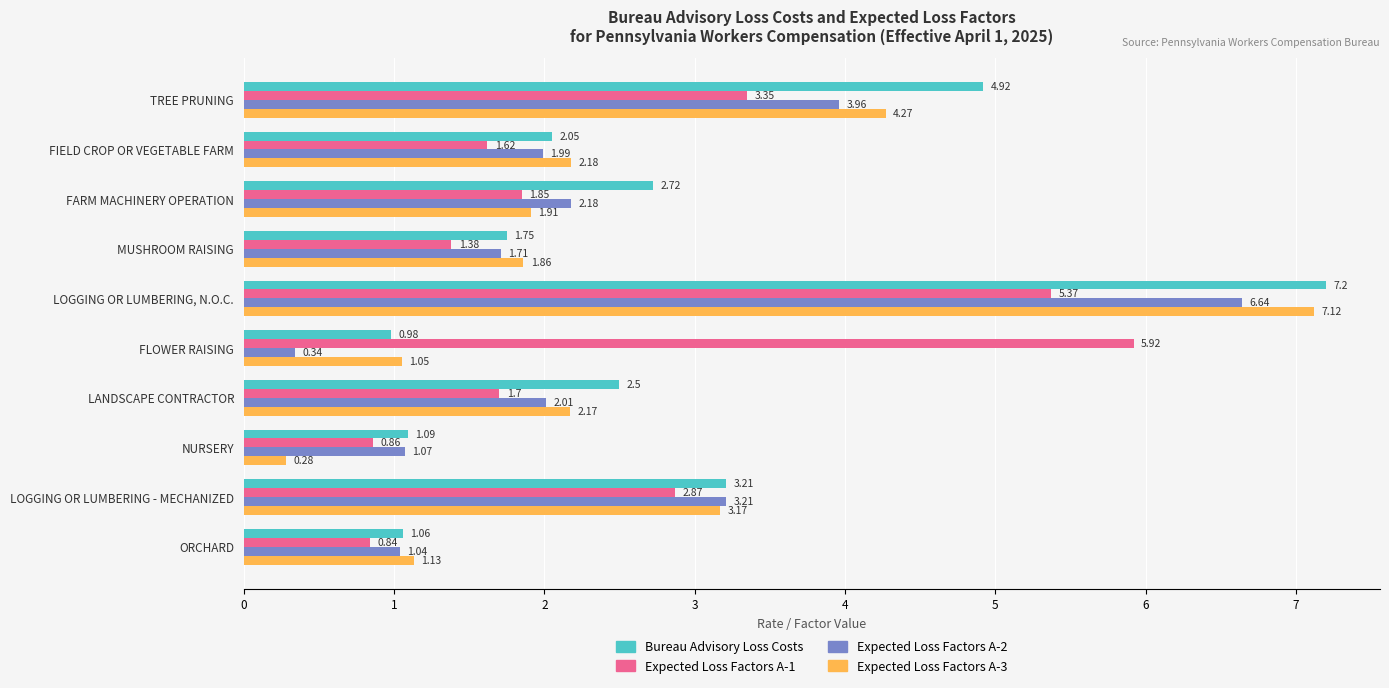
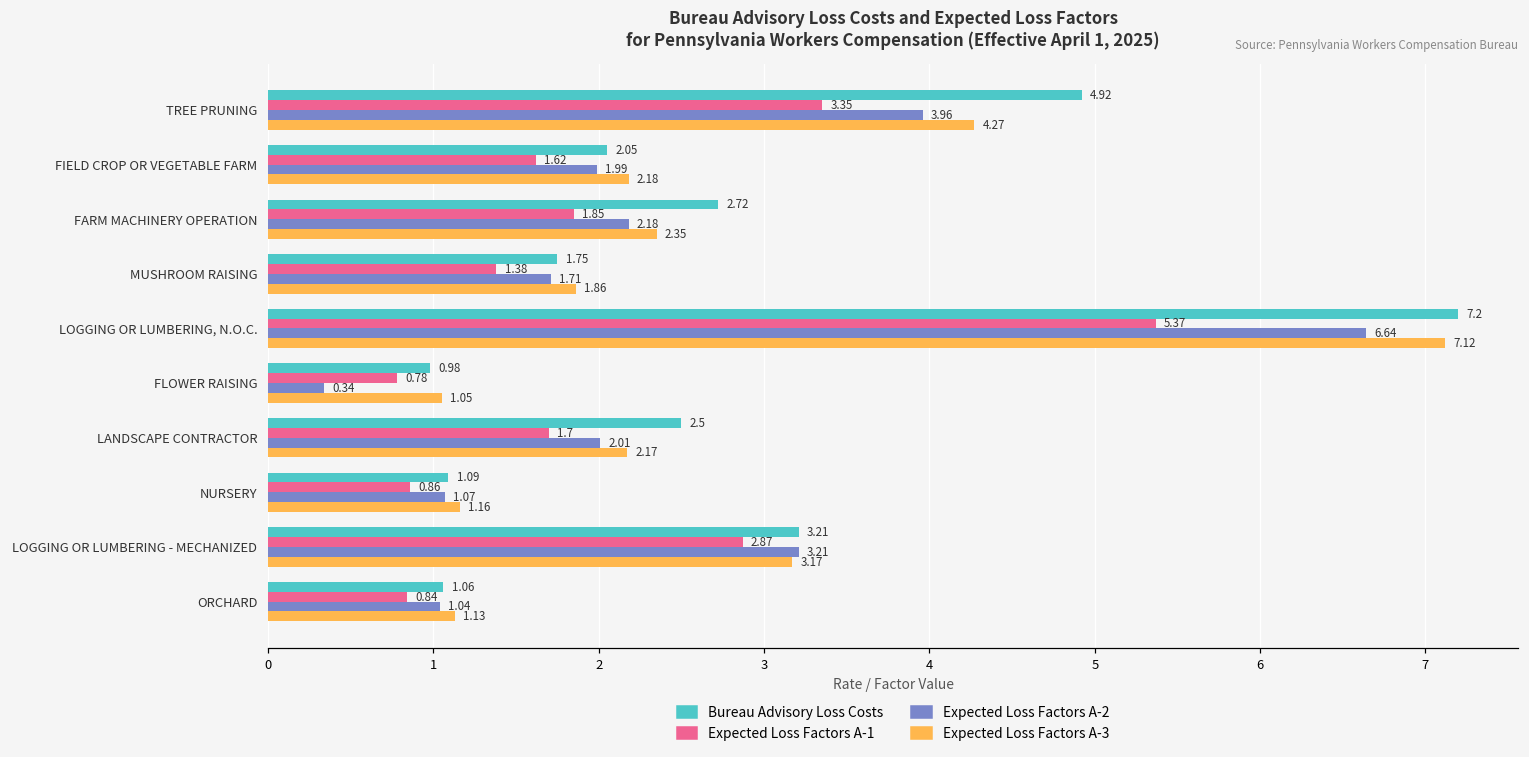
  {
    "Bureau Advisory Loss Costs": {
      "TREE PRUNING": 4.92,
      "FIELD CROP OR VEGETABLE FARM": 2.05,
      "FARM MACHINERY OPERATION": 2.72,
      "MUSHROOM RAISING": 1.75,
      "LOGGING OR LUMBERING, N.O.C.": 7.2,
      "FLOWER RAISING": 0.98,
      "LANDSCAPE CONTRACTOR": 2.5,
      "NURSERY": 1.09,
      "LOGGING OR LUMBERING - MECHANIZED": 3.21,
      "ORCHARD": 1.06
    },
    "Expected Loss Factors A-1": {
      "TREE PRUNING": 3.35,
      "FIELD CROP OR VEGETABLE FARM": 1.62,
      "FARM MACHINERY OPERATION": 1.85,
      "MUSHROOM RAISING": 1.38,
      "LOGGING OR LUMBERING, N.O.C.": 5.37,
-     "FLOWER RAISING": 5.92,
+     "FLOWER RAISING": 0.78,
      "LANDSCAPE CONTRACTOR": 1.7,
      "NURSERY": 0.86,
      "LOGGING OR LUMBERING - MECHANIZED": 2.87,
      "ORCHARD": 0.84
    },
    "Expected Loss Factors A-2": {
      "TREE PRUNING": 3.96,
      "FIELD CROP OR VEGETABLE FARM": 1.99,
      "FARM MACHINERY OPERATION": 2.18,
      "MUSHROOM RAISING": 1.71,
      "LOGGING OR LUMBERING, N.O.C.": 6.64,
      "FLOWER RAISING": 0.34,
      "LANDSCAPE CONTRACTOR": 2.01,
      "NURSERY": 1.07,
      "LOGGING OR LUMBERING - MECHANIZED": 3.21,
      "ORCHARD": 1.04
    },
    "Expected Loss Factors A-3": {
      "TREE PRUNING": 4.27,
      "FIELD CROP OR VEGETABLE FARM": 2.18,
-     "FARM MACHINERY OPERATION": 1.91,
+     "FARM MACHINERY OPERATION": 2.35,
      "MUSHROOM RAISING": 1.86,
      "LOGGING OR LUMBERING, N.O.C.": 7.12,
      "FLOWER RAISING": 1.05,
      "LANDSCAPE CONTRACTOR": 2.17,
-     "NURSERY": 0.28,
+     "NURSERY": 1.16,
      "LOGGING OR LUMBERING - MECHANIZED": 3.17,
      "ORCHARD": 1.13
    }
  }
